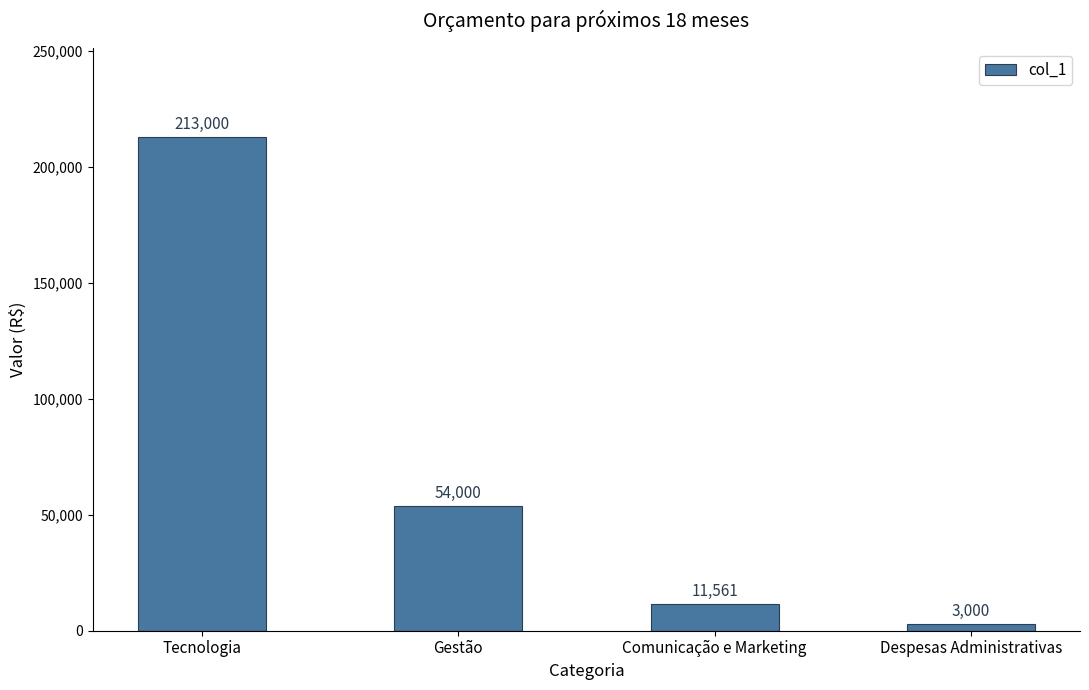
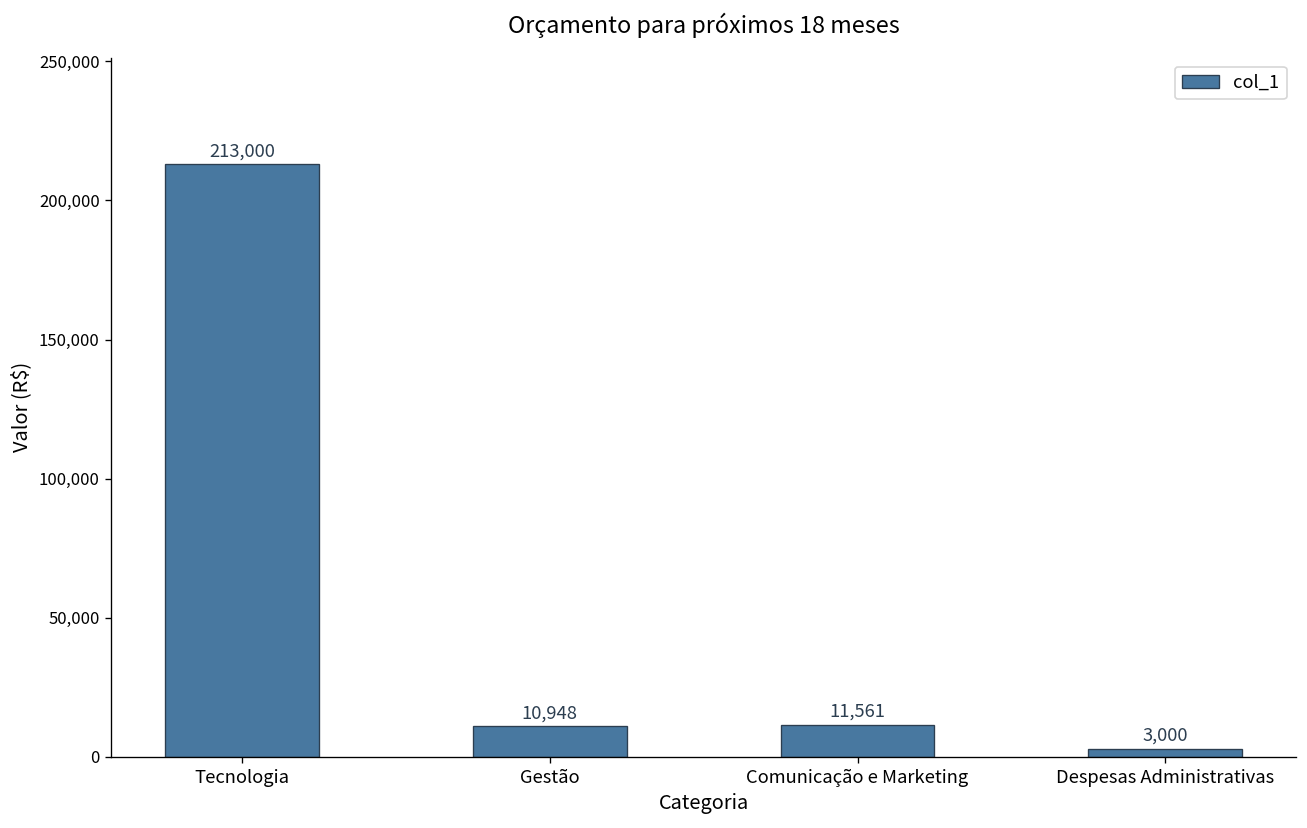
  {
    "Tecnologia": "213,000",
-   "Gestão": "54,000",
+   "Gestão": "10,948",
    "Comunicação e Marketing": "11,561",
    "Despesas Administrativas": "3,000"
  }
